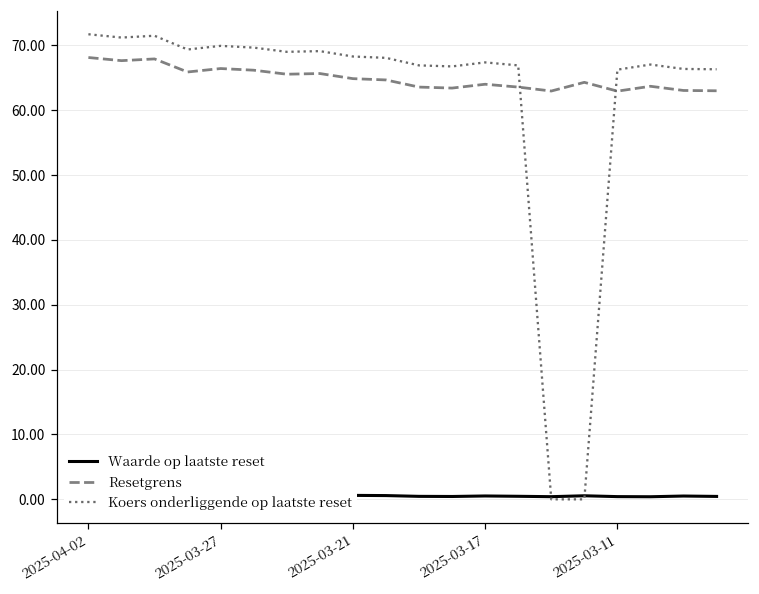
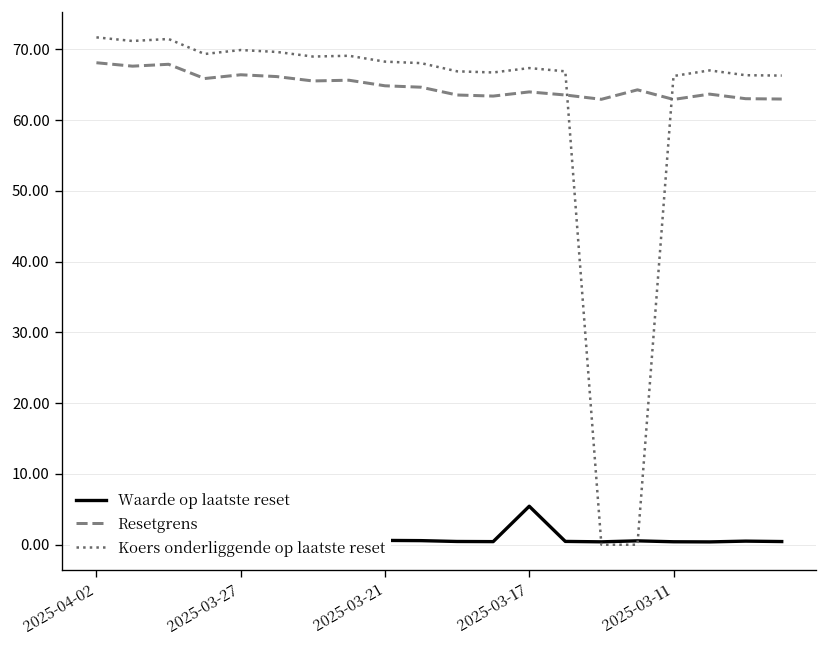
  {
    "Waarde op laatste reset": {
-     "2025-03-17": 1,
+     "2025-03-17": 5,
      "2025-03-11": 0
    }
  }
